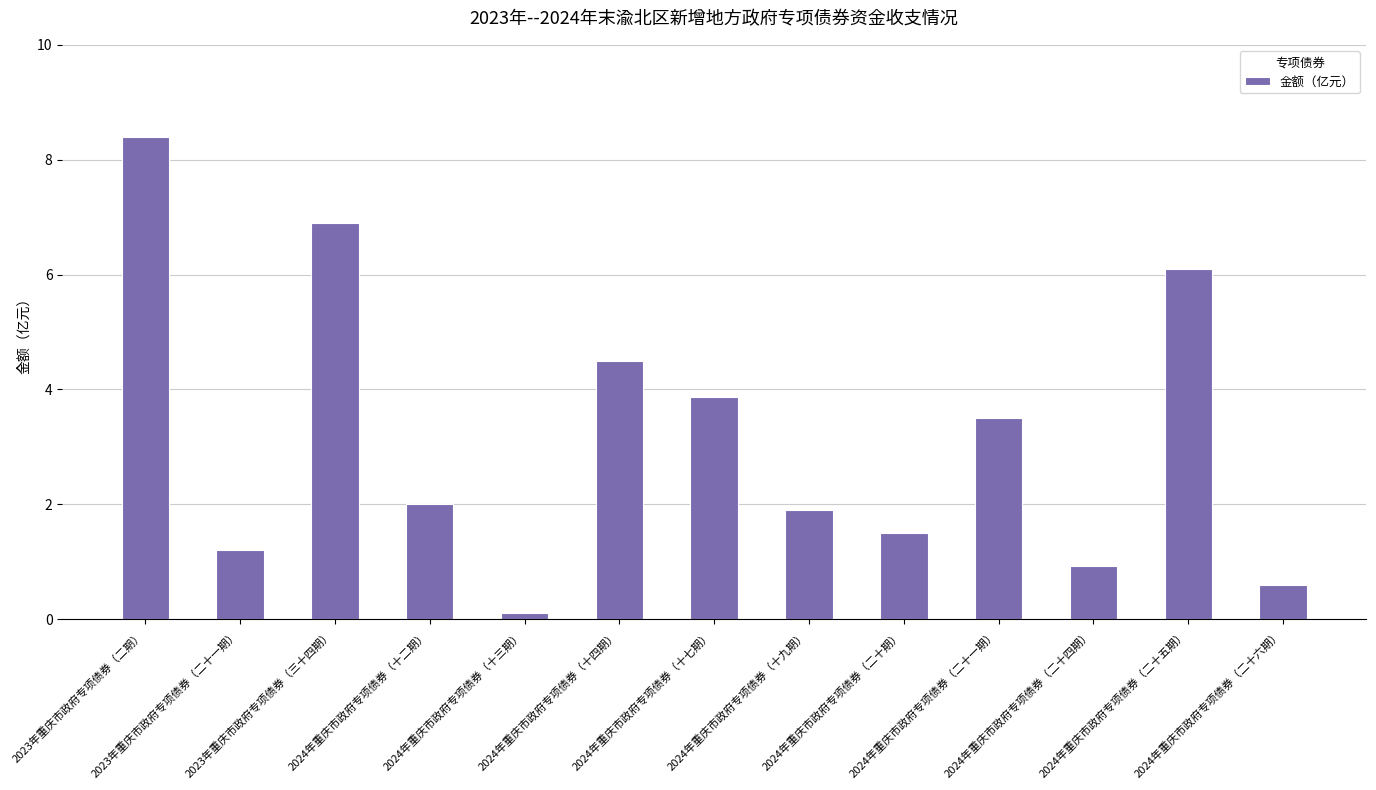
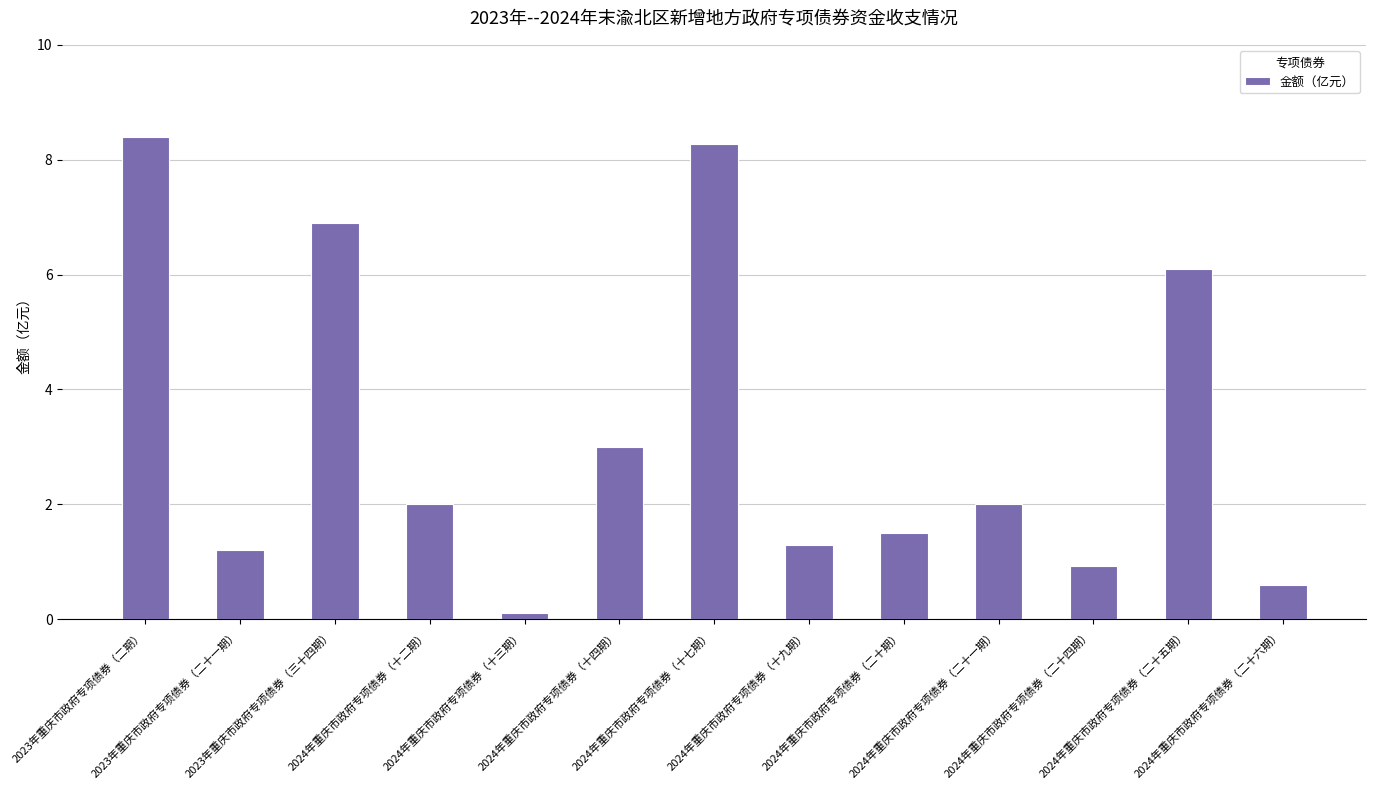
  {
    "2023年重庆市政府专项债券（二期）": 8.4,
    "2023年重庆市政府专项债券（二十一期）": 1.2,
    "2023年重庆市政府专项债券（三十四期）": 6.9,
    "2024年重庆市政府专项债券（十二期）": 2.0,
    "2024年重庆市政府专项债券（十三期）": 0.1,
-   "2024年重庆市政府专项债券（十四期）": 4.5,
-   "2024年重庆市政府专项债券（十七期）": 3.9,
-   "2024年重庆市政府专项债券（十九期）": 1.9,
+   "2024年重庆市政府专项债券（十四期）": 3.0,
+   "2024年重庆市政府专项债券（十七期）": 8.3,
+   "2024年重庆市政府专项债券（十九期）": 1.3,
    "2024年重庆市政府专项债券（二十期）": 1.5,
-   "2024年重庆市政府专项债券（二十一期）": 3.5,
+   "2024年重庆市政府专项债券（二十一期）": 2.0,
    "2024年重庆市政府专项债券（二十四期）": 0.9,
    "2024年重庆市政府专项债券（二十五期）": 6.1,
    "2024年重庆市政府专项债券（二十六期）": 0.6
  }
